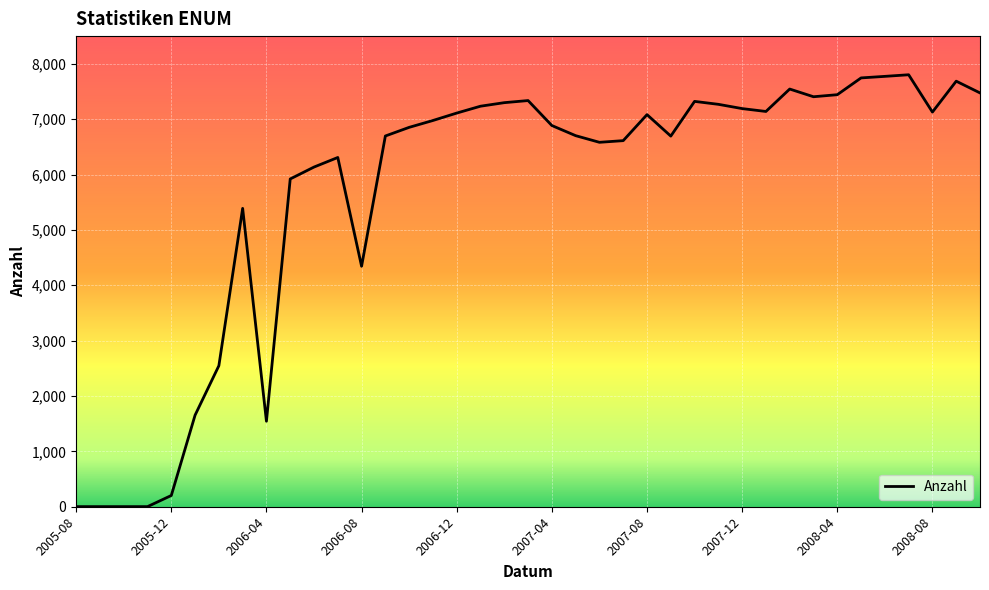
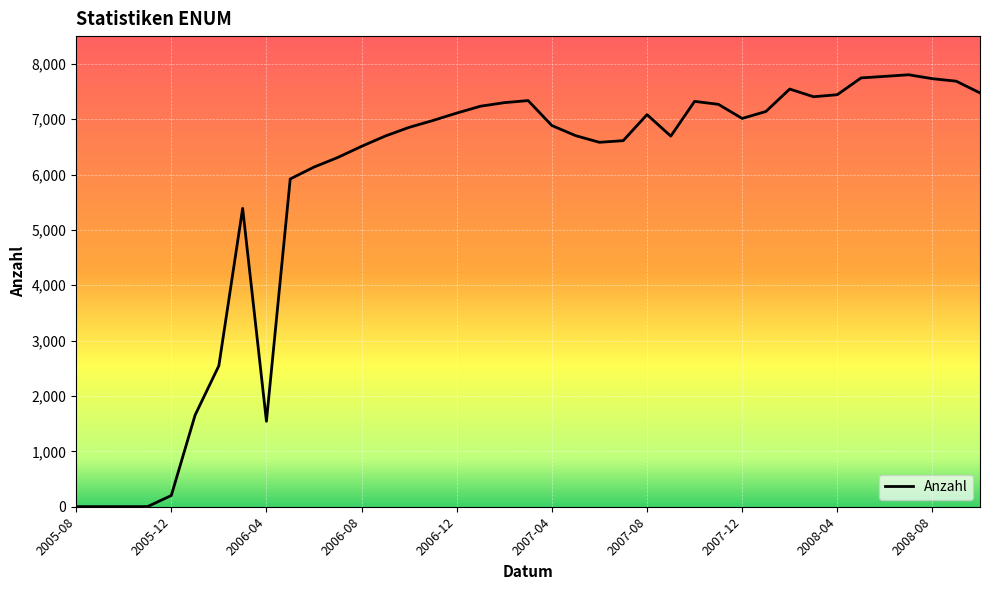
  {
    "2005-08": "0",
    "2005-12": "200",
    "2006-04": "1,500",
-   "2006-08": "4,300",
+   "2006-08": "6,500",
    "2006-12": "7,100",
    "2007-04": "6,900",
    "2007-08": "7,100",
-   "2007-12": "7,200",
+   "2007-12": "7,000",
    "2008-04": "7,400",
-   "2008-08": "7,100"
+   "2008-08": "7,700"
  }
